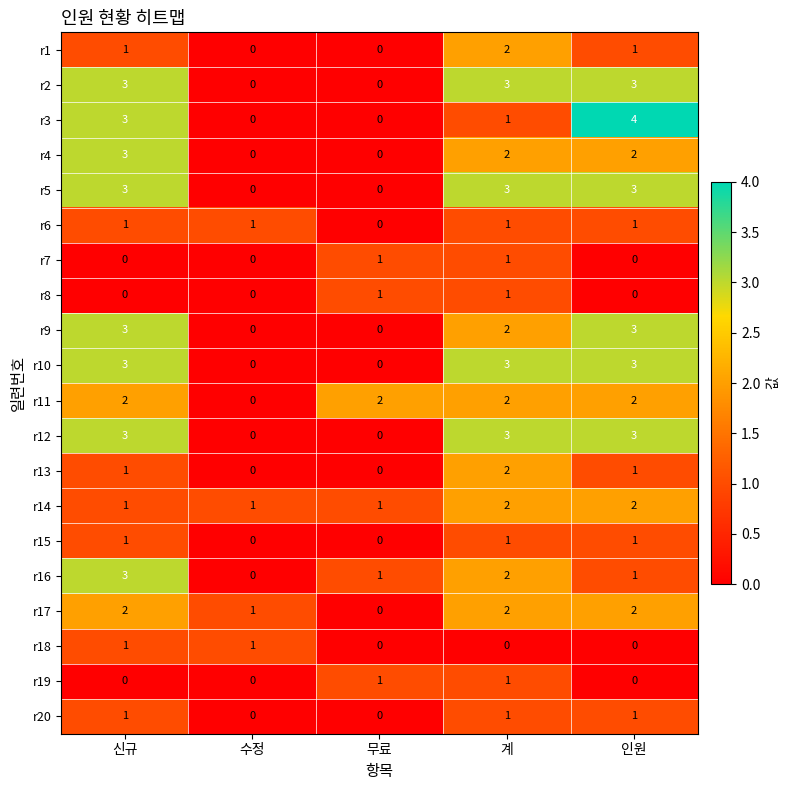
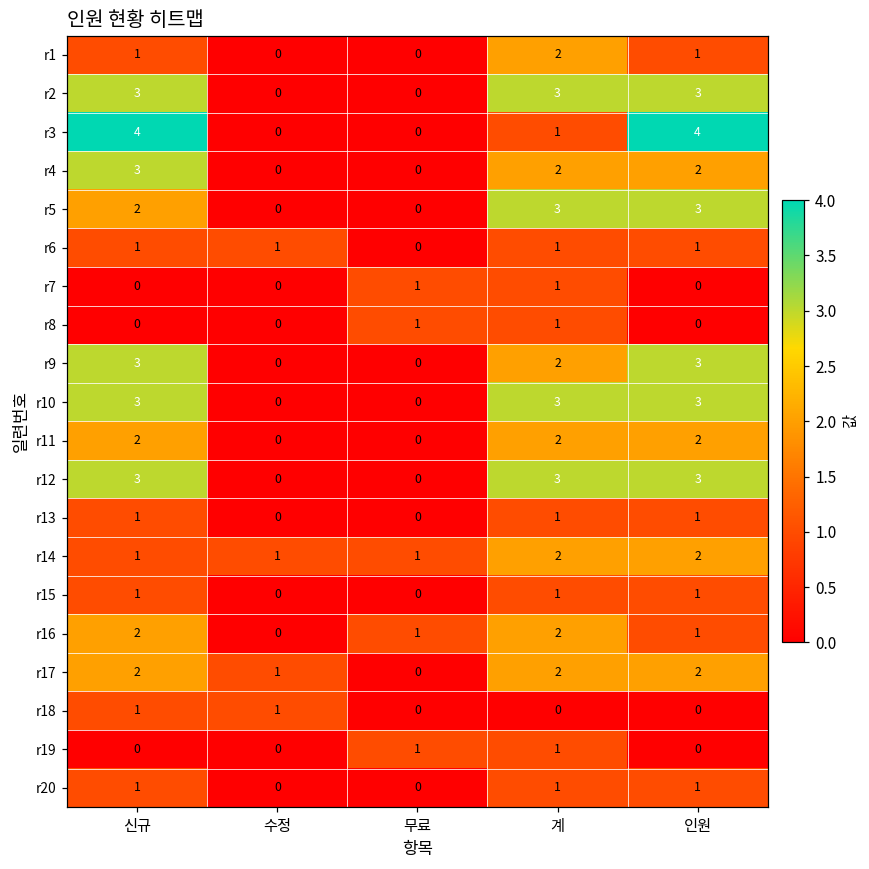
  {
    "r1": {
      "신규": 1,
      "수정": 0,
      "무료": 0,
      "계": 2,
      "인원": 1
    },
    "r2": {
      "신규": 3,
      "수정": 0,
      "무료": 0,
      "계": 3,
      "인원": 3
    },
    "r3": {
-     "신규": 3,
+     "신규": 4,
      "수정": 0,
      "무료": 0,
      "계": 1,
      "인원": 4
    },
    "r4": {
      "신규": 3,
      "수정": 0,
      "무료": 0,
      "계": 2,
      "인원": 2
    },
    "r5": {
-     "신규": 3,
+     "신규": 2,
      "수정": 0,
      "무료": 0,
      "계": 3,
      "인원": 3
    },
    "r6": {
      "신규": 1,
      "수정": 1,
      "무료": 0,
      "계": 1,
      "인원": 1
    },
    "r7": {
      "신규": 0,
      "수정": 0,
      "무료": 1,
      "계": 1,
      "인원": 0
    },
    "r8": {
      "신규": 0,
      "수정": 0,
      "무료": 1,
      "계": 1,
      "인원": 0
    },
    "r9": {
      "신규": 3,
      "수정": 0,
      "무료": 0,
      "계": 2,
      "인원": 3
    },
    "r10": {
      "신규": 3,
      "수정": 0,
      "무료": 0,
      "계": 3,
      "인원": 3
    },
    "r11": {
      "신규": 2,
      "수정": 0,
-     "무료": 2,
+     "무료": 0,
      "계": 2,
      "인원": 2
    },
    "r12": {
      "신규": 3,
      "수정": 0,
      "무료": 0,
      "계": 3,
      "인원": 3
    },
    "r13": {
      "신규": 1,
      "수정": 0,
      "무료": 0,
-     "계": 2,
+     "계": 1,
      "인원": 1
    },
    "r14": {
      "신규": 1,
      "수정": 1,
      "무료": 1,
      "계": 2,
      "인원": 2
    },
    "r15": {
      "신규": 1,
      "수정": 0,
      "무료": 0,
      "계": 1,
      "인원": 1
    },
    "r16": {
-     "신규": 3,
+     "신규": 2,
      "수정": 0,
      "무료": 1,
      "계": 2,
      "인원": 1
    },
    "r17": {
      "신규": 2,
      "수정": 1,
      "무료": 0,
      "계": 2,
      "인원": 2
    },
    "r18": {
      "신규": 1,
      "수정": 1,
      "무료": 0,
      "계": 0,
      "인원": 0
    },
    "r19": {
      "신규": 0,
      "수정": 0,
      "무료": 1,
      "계": 1,
      "인원": 0
    },
    "r20": {
      "신규": 1,
      "수정": 0,
      "무료": 0,
      "계": 1,
      "인원": 1
    }
  }
